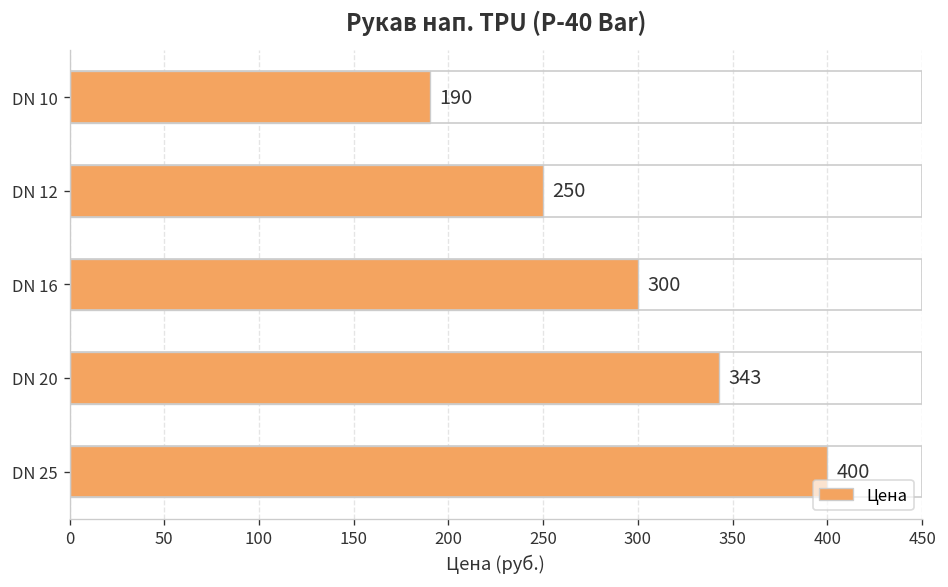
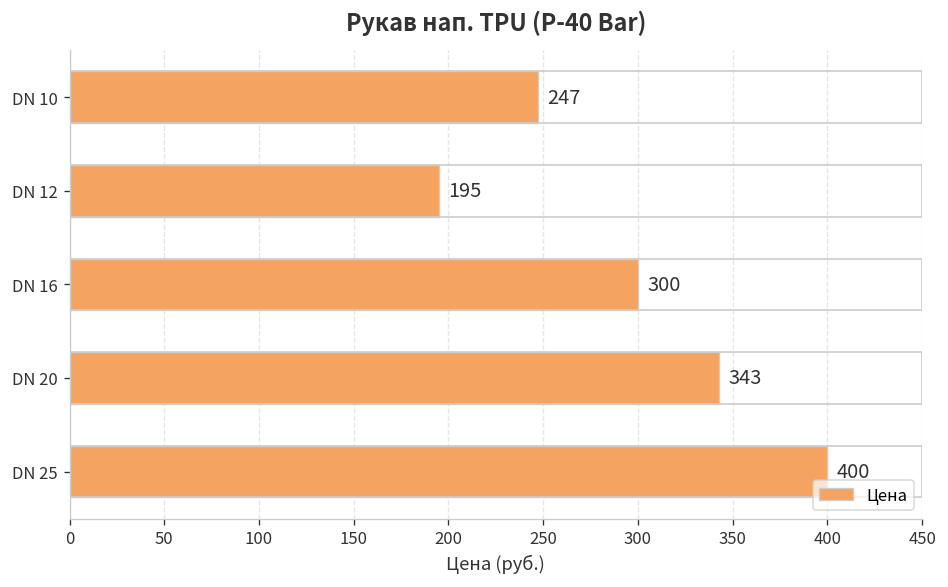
  {
-   "DN 10": 190,
-   "DN 12": 250,
+   "DN 10": 247,
+   "DN 12": 195,
    "DN 16": 300,
    "DN 20": 343
  }
